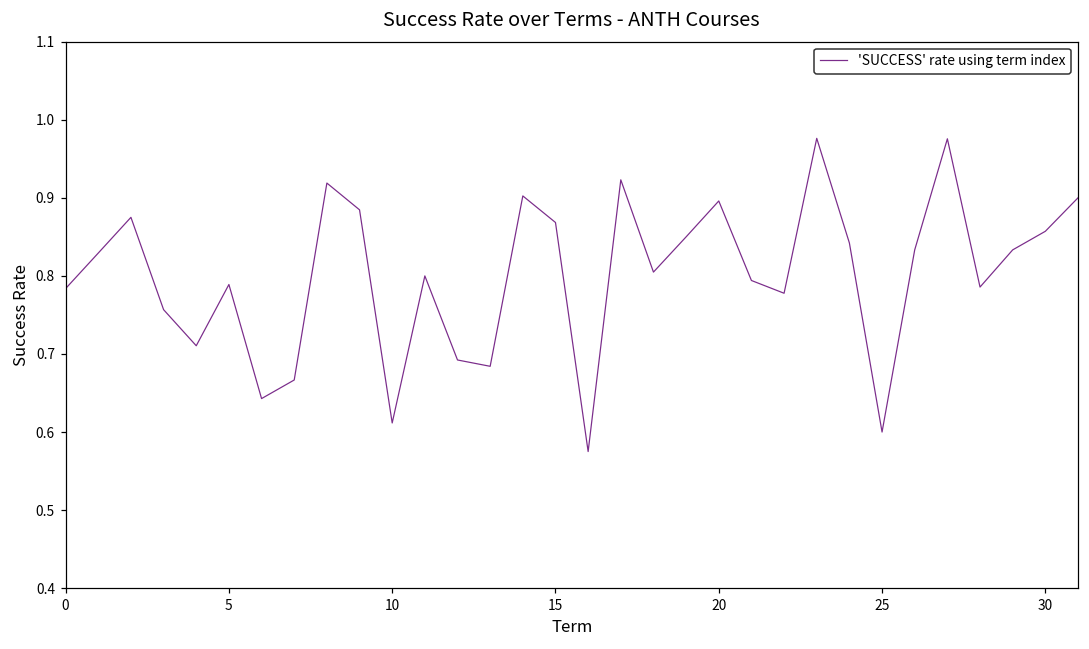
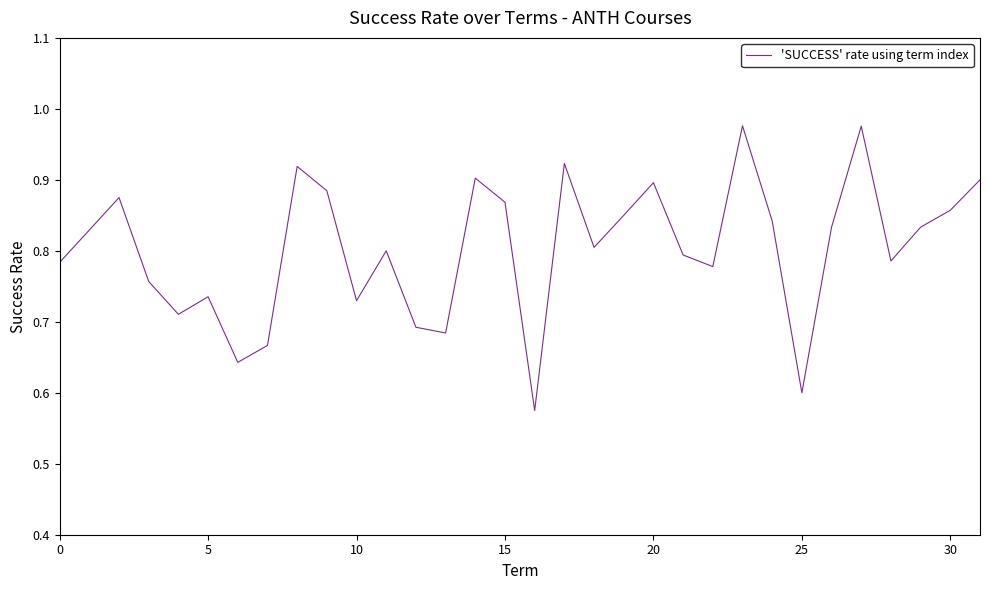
  {
    "0": 0.78,
-   "5": 0.79,
-   "10": 0.61,
+   "5": 0.74,
+   "10": 0.73,
    "15": 0.87,
    "20": 0.90,
    "25": 0.60,
    "30": 0.86
  }
